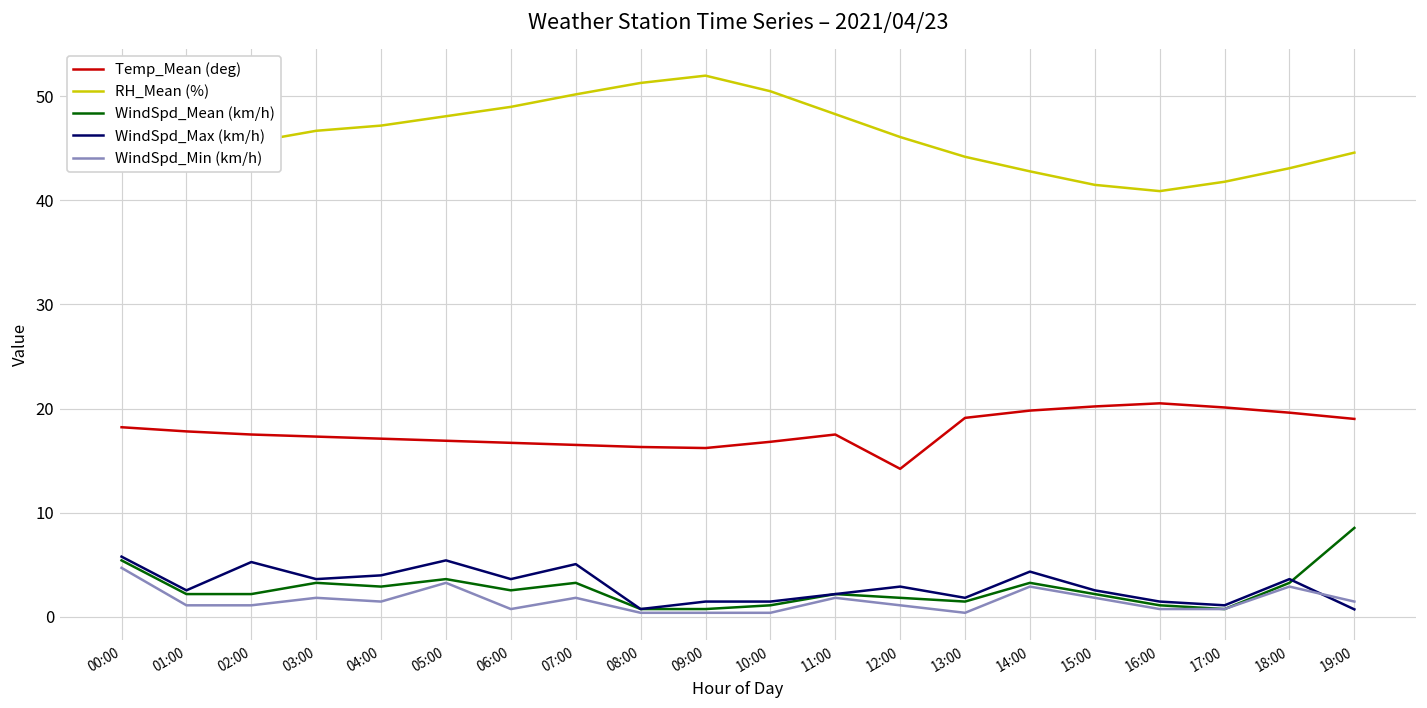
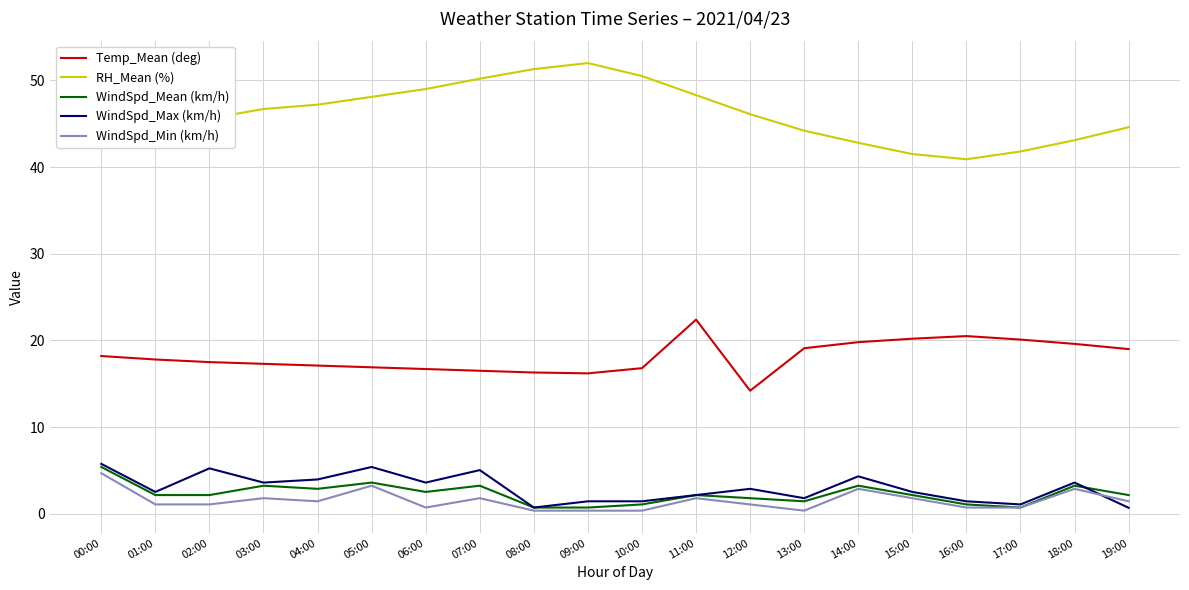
  {
    "Temp_Mean (deg)": {
      "00:00": 18,
      "01:00": 18,
      "02:00": 18,
      "03:00": 17,
      "04:00": 17,
      "05:00": 17,
      "06:00": 17,
      "07:00": 17,
      "08:00": 16,
      "09:00": 16,
      "10:00": 17,
-     "11:00": 18,
+     "11:00": 22,
      "12:00": 14,
      "13:00": 19,
      "14:00": 20,
      "15:00": 20,
      "16:00": 21,
      "17:00": 20,
      "18:00": 20,
      "19:00": 19
    },
    "RH_Mean (%)": {
      "03:00": 47,
      "04:00": 47,
      "05:00": 48,
      "06:00": 49,
      "07:00": 50,
      "08:00": 51,
      "09:00": 52,
      "10:00": 51,
      "11:00": 48,
      "12:00": 46,
      "13:00": 44,
      "14:00": 43,
      "15:00": 42,
      "16:00": 41,
      "17:00": 42,
      "18:00": 43,
      "19:00": 45
    },
    "WindSpd_Mean (km/h)": {
      "00:00": 5,
      "01:00": 2,
      "02:00": 2,
      "03:00": 3,
      "04:00": 3,
      "05:00": 4,
      "06:00": 3,
      "07:00": 3,
      "09:00": 1,
      "10:00": 1,
      "12:00": 2,
      "13:00": 1,
      "14:00": 3,
      "15:00": 2,
      "16:00": 1,
      "18:00": 3,
-     "19:00": 9
+     "19:00": 2
    },
    "WindSpd_Max (km/h)": {
      "00:00": 6,
      "01:00": 3,
      "02:00": 5,
      "03:00": 4,
      "04:00": 4,
      "05:00": 5,
      "06:00": 4,
      "07:00": 5,
      "09:00": 1,
      "10:00": 1,
      "12:00": 3,
      "13:00": 2,
      "14:00": 4,
      "15:00": 3,
      "16:00": 1,
      "17:00": 1,
      "18:00": 4,
      "19:00": 1
    },
    "WindSpd_Min (km/h)": {
      "00:00": 5,
      "01:00": 1,
      "02:00": 1,
      "03:00": 2,
      "04:00": 1,
      "05:00": 3,
      "06:00": 1,
      "07:00": 2,
      "08:00": 0,
      "09:00": 0,
      "10:00": 0,
      "11:00": 2,
      "12:00": 1,
      "13:00": 0,
      "14:00": 3,
      "15:00": 2,
      "16:00": 1,
      "18:00": 3,
      "19:00": 1
    }
  }
